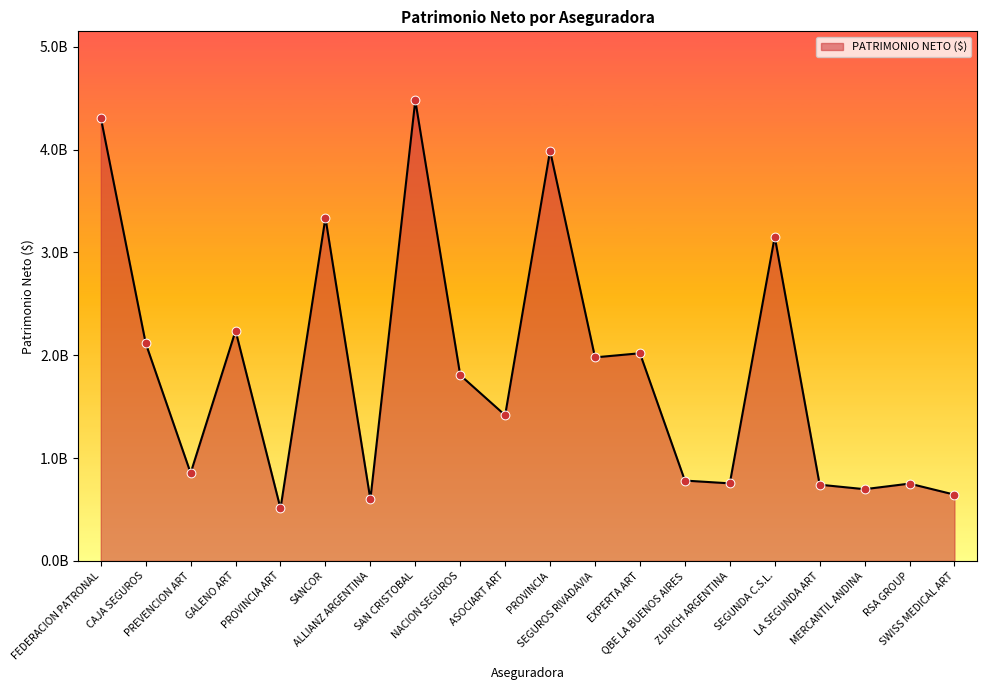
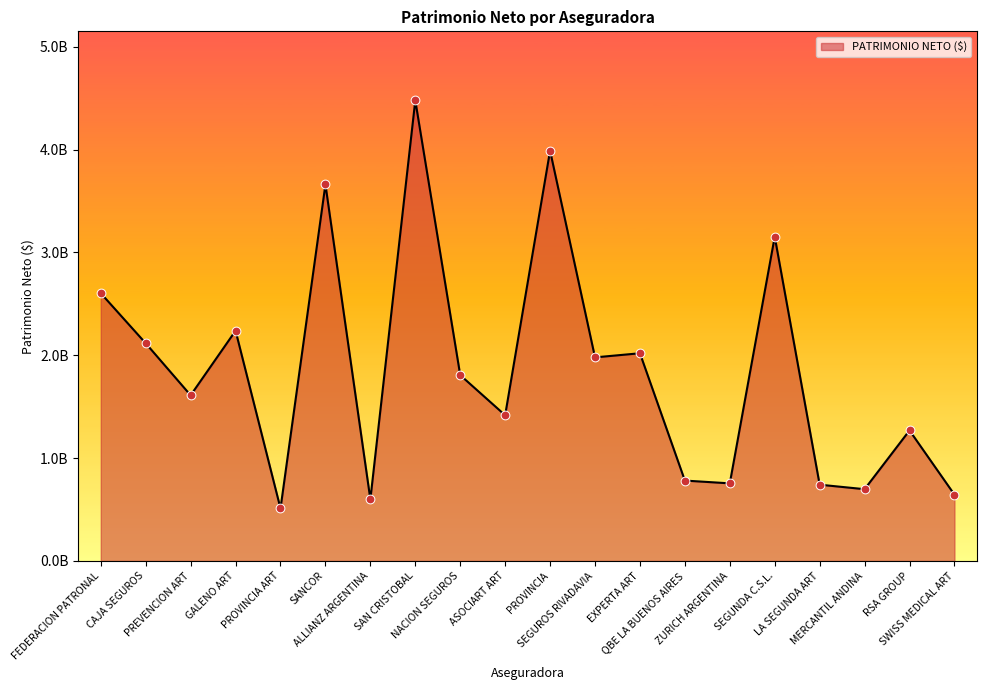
  {
-   "FEDERACION PATRONAL": 4310000000,
+   "FEDERACION PATRONAL": 2600000000,
    "CAJA SEGUROS": 2120000000,
-   "PREVENCION ART": 850000000,
+   "PREVENCION ART": 1610000000,
    "GALENO ART": 2240000000,
    "PROVINCIA ART": 510000000,
-   "SANCOR": 3340000000,
+   "SANCOR": 3660000000,
    "ALLIANZ ARGENTINA": 600000000,
    "SAN CRISTOBAL": 4480000000,
    "NACION SEGUROS": 1810000000,
    "ASOCIART ART": 1420000000,
    "PROVINCIA": 3990000000,
    "SEGUROS RIVADAVIA": 1980000000,
    "EXPERTA ART": 2020000000,
    "QBE LA BUENOS AIRES": 780000000,
    "ZURICH ARGENTINA": 750000000,
    "SEGUNDA C.S.L.": 3150000000,
    "LA SEGUNDA ART": 740000000,
    "MERCANTIL ANDINA": 700000000,
-   "RSA GROUP": 750000000,
+   "RSA GROUP": 1270000000,
    "SWISS MEDICAL ART": 640000000
  }
